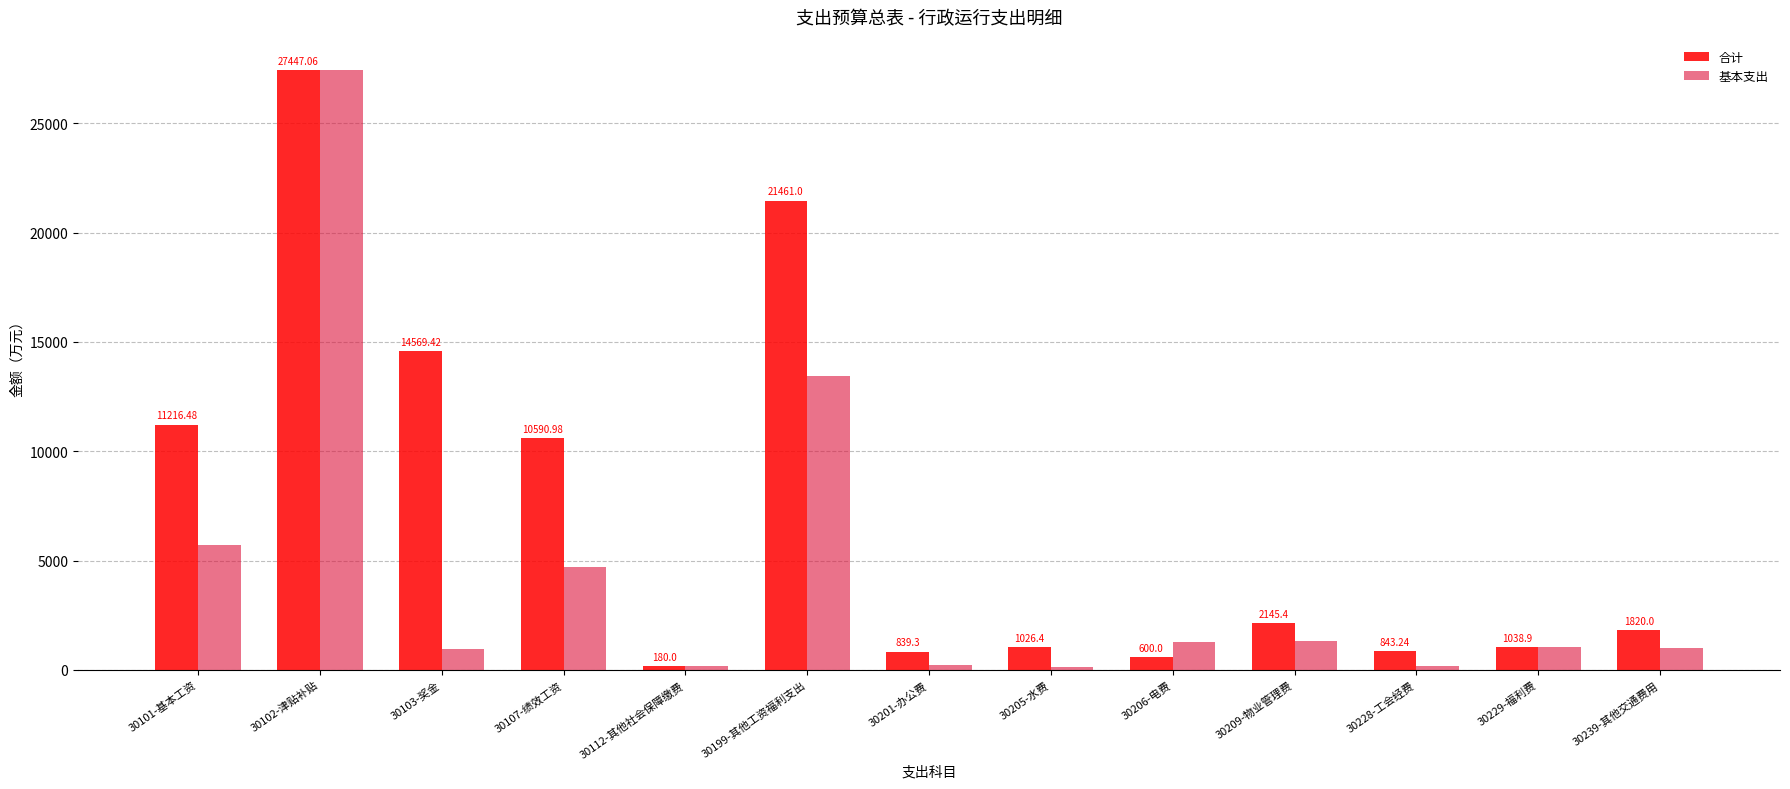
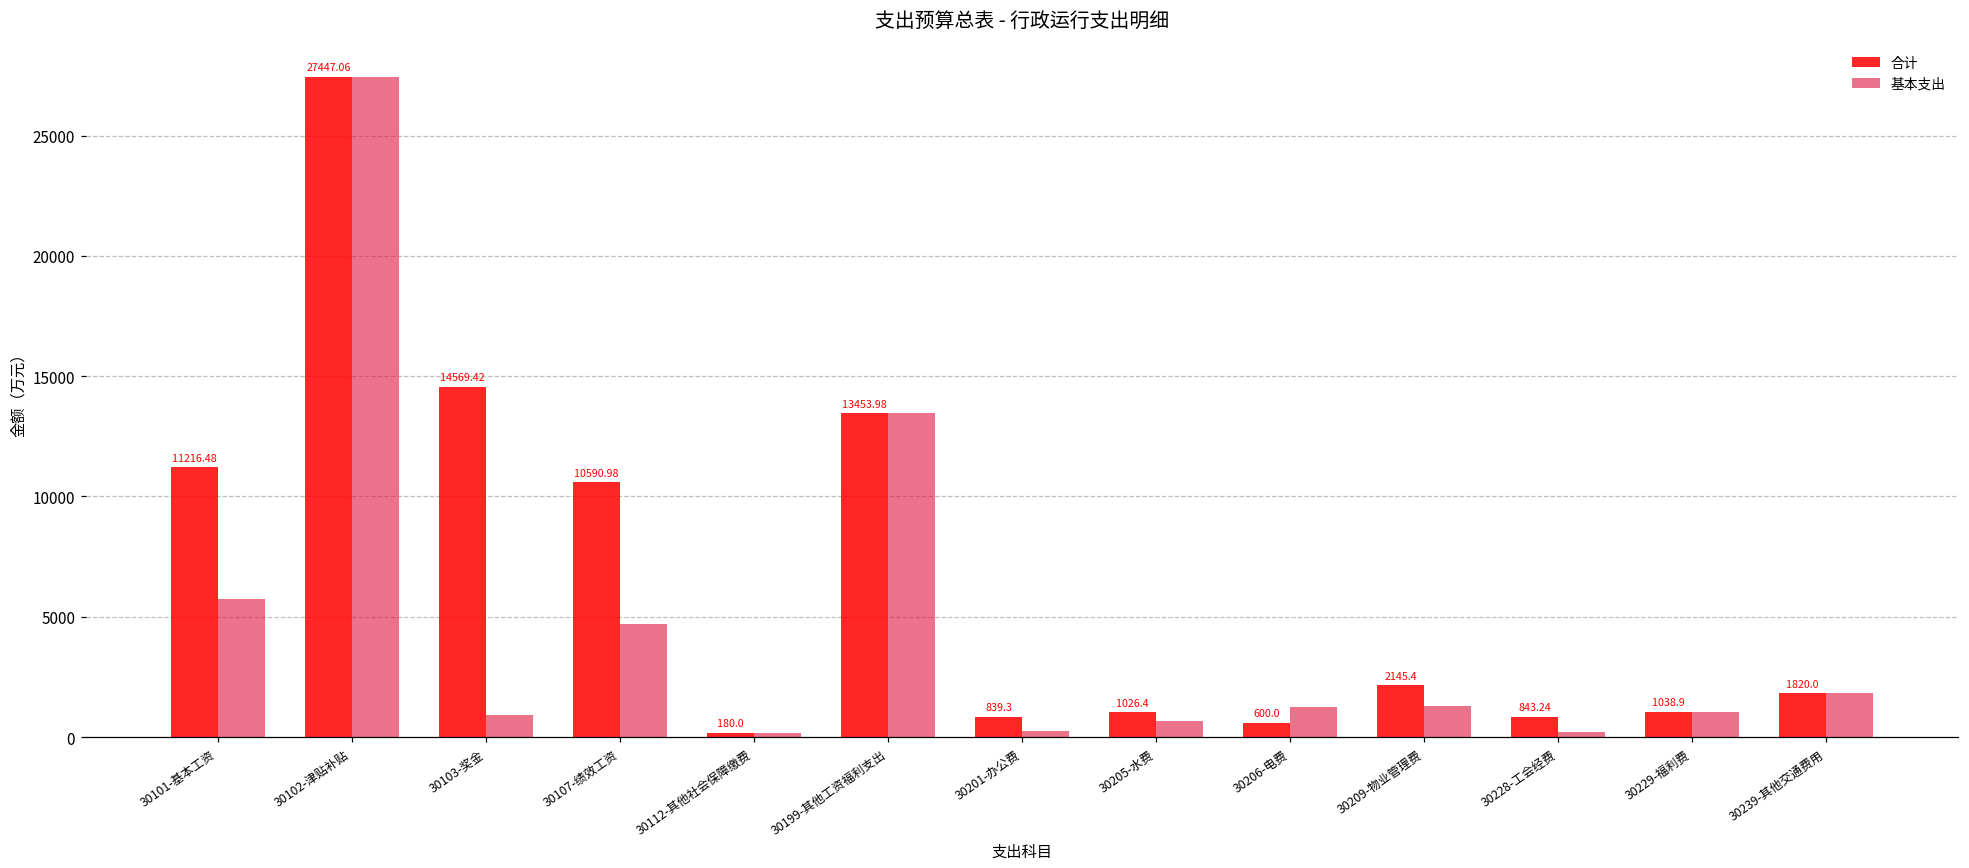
  {
    "合计": {
      "30101-基本工资": 11216.48,
      "30102-津贴补贴": 27447.06,
      "30103-奖金": 14569.42,
      "30107-绩效工资": 10590.98,
      "30112-其他社会保障缴费": 180.0,
-     "30199-其他工资福利支出": 21461.0,
+     "30199-其他工资福利支出": 13453.98,
      "30201-办公费": 839.3,
      "30205-水费": 1026.4,
      "30206-电费": 600.0,
      "30209-物业管理费": 2145.4,
      "30228-工会经费": 843.24,
      "30229-福利费": 1038.9,
      "30239-其他交通费用": 1820.0
    },
    "基本支出": {
      "30101-基本工资": 5700,
      "30102-津贴补贴": 27400,
      "30103-奖金": 900,
      "30107-绩效工资": 4700,
      "30112-其他社会保障缴费": 200,
      "30199-其他工资福利支出": 13500,
      "30201-办公费": 200,
-     "30205-水费": 100,
+     "30205-水费": 700,
      "30206-电费": 1300,
      "30209-物业管理费": 1300,
      "30228-工会经费": 200,
      "30229-福利费": 1000,
-     "30239-其他交通费用": 1000
+     "30239-其他交通费用": 1800
    }
  }
